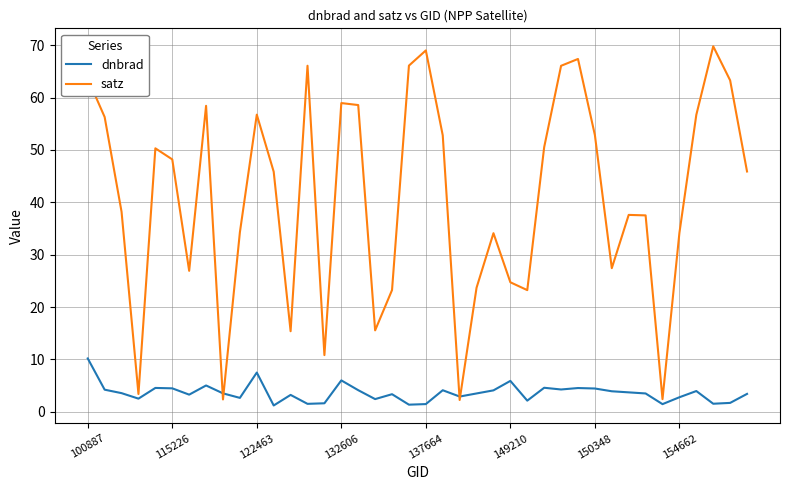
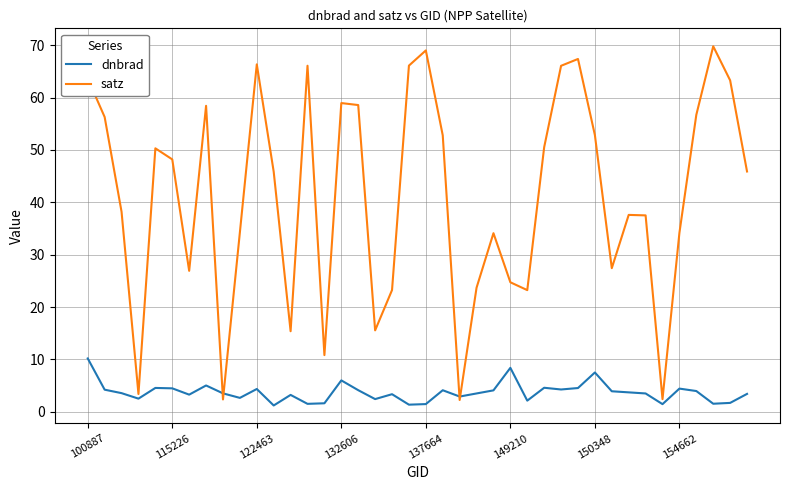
  {
    "dnbrad": {
      "100887": 10,
      "115226": 4,
-     "122463": 7,
+     "122463": 4,
      "132606": 6,
      "137664": 1,
-     "149210": 6,
-     "150348": 4,
-     "154662": 3
+     "149210": 8,
+     "150348": 8,
+     "154662": 4
    },
    "satz": {
      "115226": 48,
-     "122463": 57,
+     "122463": 66,
      "132606": 59,
      "137664": 69,
      "149210": 25,
      "150348": 53,
      "154662": 34
    }
  }
